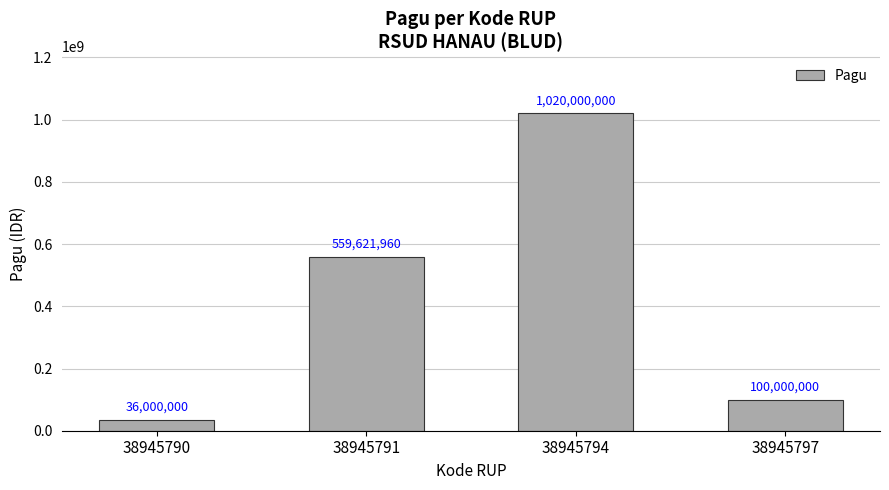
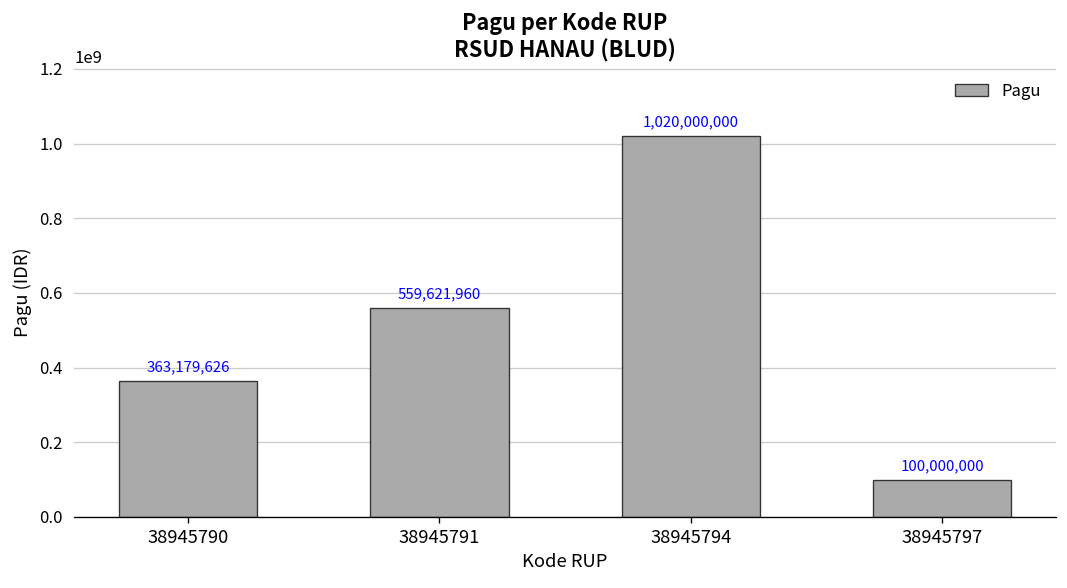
  {
-   "38945790": "36,000,000",
+   "38945790": "363,179,626",
    "38945791": "559,621,960",
    "38945794": "1,020,000,000",
    "38945797": "100,000,000"
  }
